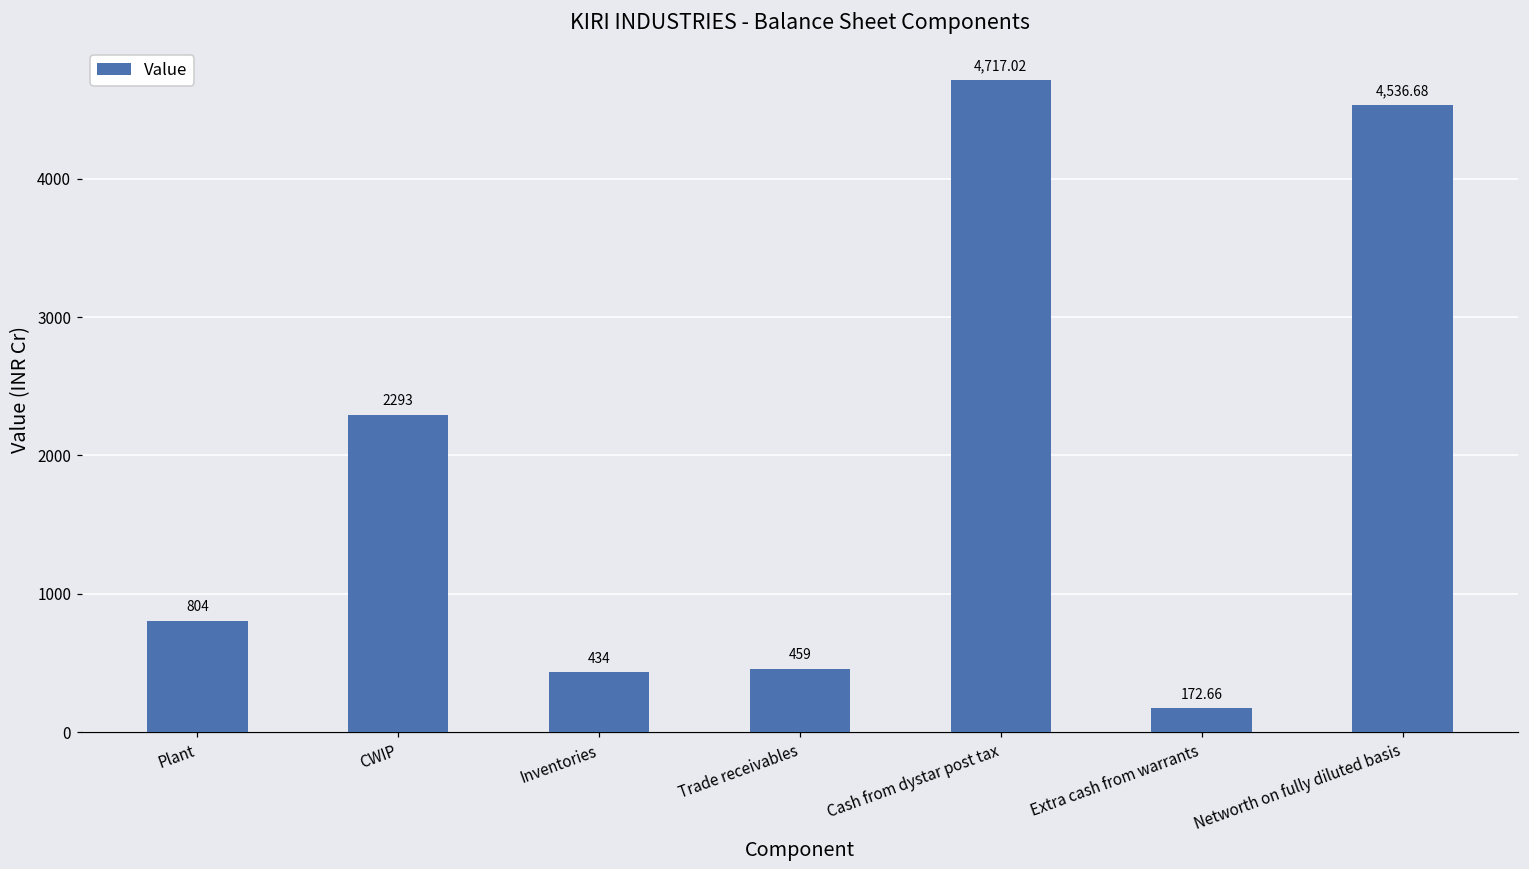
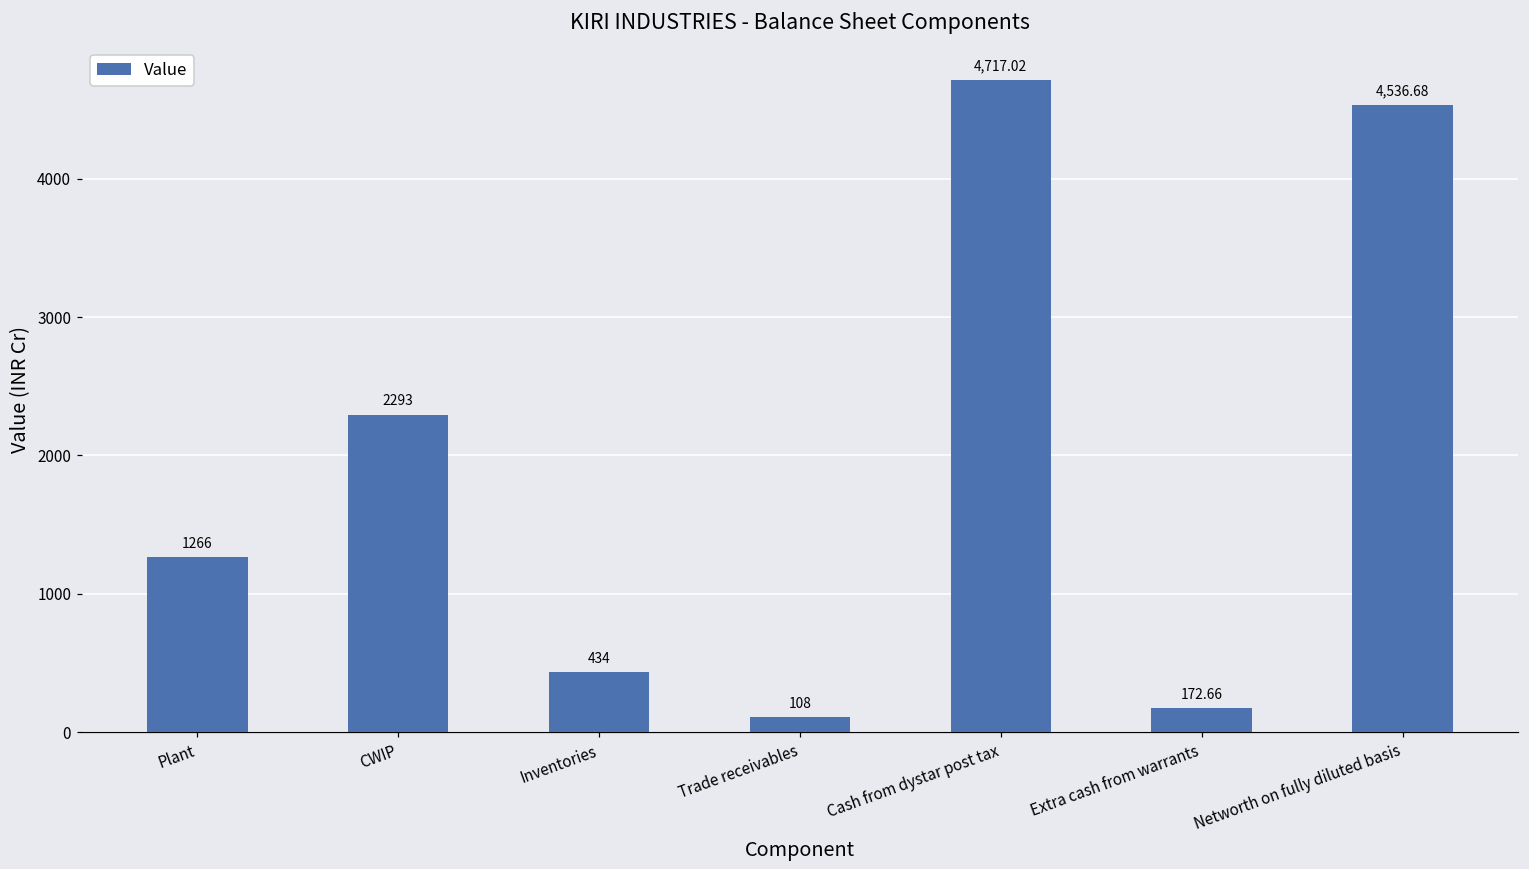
  {
-   "Plant": "804",
+   "Plant": "1266",
    "CWIP": "2293",
    "Inventories": "434",
-   "Trade receivables": "459",
+   "Trade receivables": "108",
    "Cash from dystar post tax": "4,717.02",
    "Extra cash from warrants": "172.66",
    "Networth on fully diluted basis": "4,536.68"
  }
